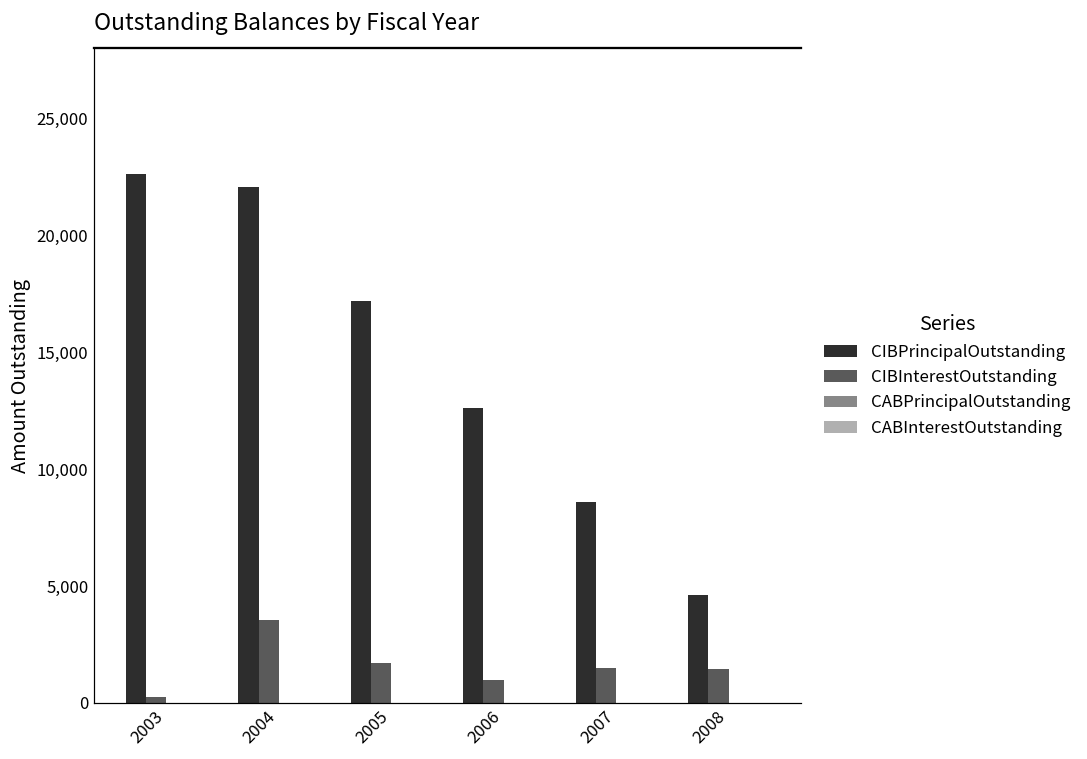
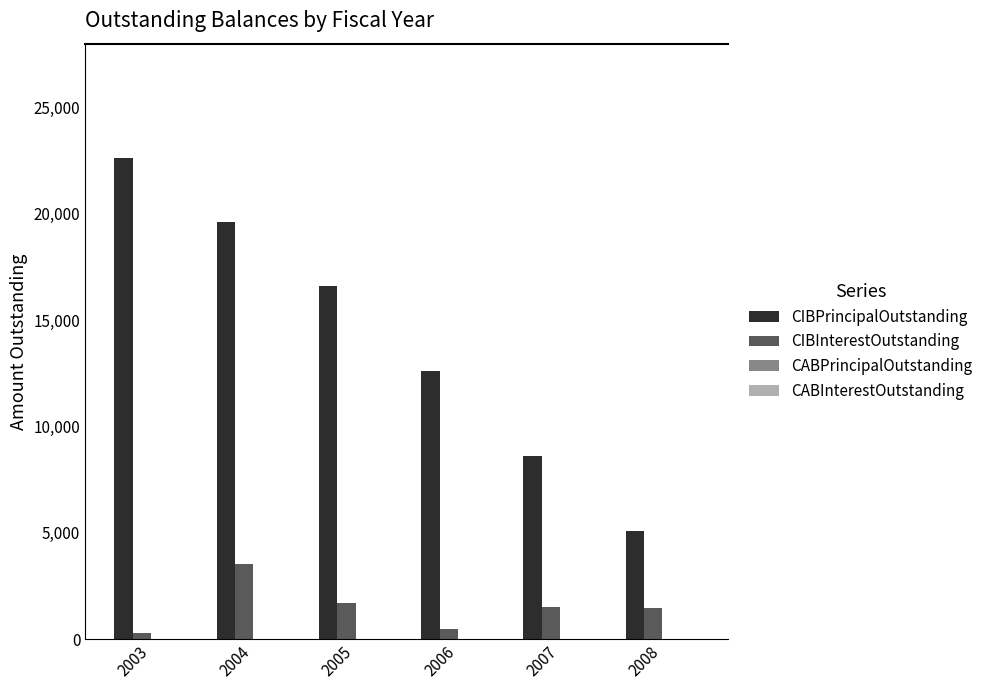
  {
    "CIBPrincipalOutstanding": {
      "2003": "22,600",
-     "2004": "22,100",
-     "2005": "17,200",
+     "2004": "19,600",
+     "2005": "16,600",
      "2006": "12,600",
      "2007": "8,600",
-     "2008": "4,600"
+     "2008": "5,100"
    },
    "CIBInterestOutstanding": {
      "2003": "300",
      "2004": "3,500",
      "2005": "1,700",
-     "2006": "1,000",
+     "2006": "500",
      "2007": "1,500",
      "2008": "1,500"
    },
    "CABPrincipalOutstanding": {
      "2003": "0",
      "2004": "0",
      "2005": "0",
      "2006": "0",
      "2007": "0",
      "2008": "0"
    },
    "CABInterestOutstanding": {
      "2003": "0",
      "2004": "0",
      "2005": "0",
      "2006": "0",
      "2007": "0",
      "2008": "0"
    }
  }
